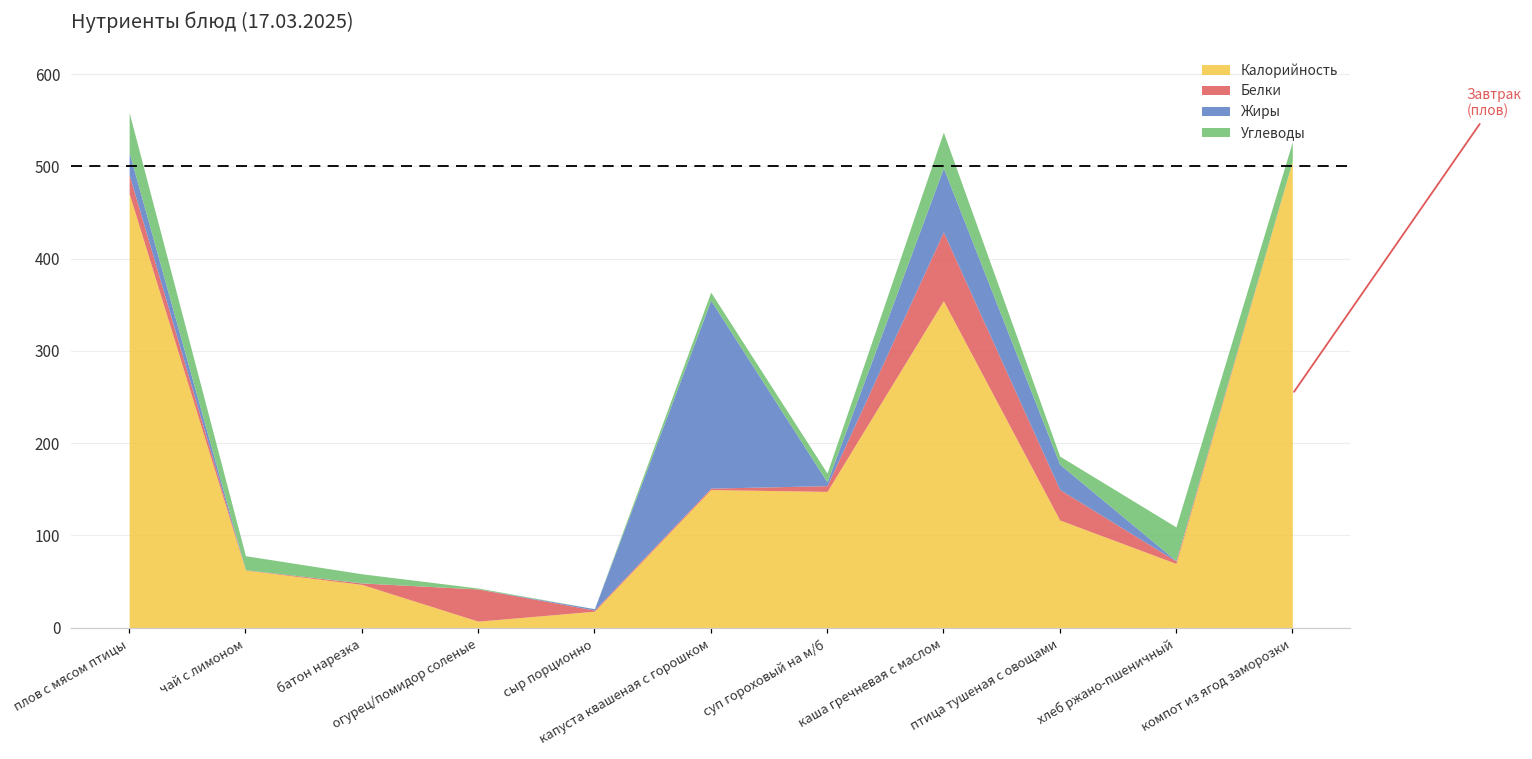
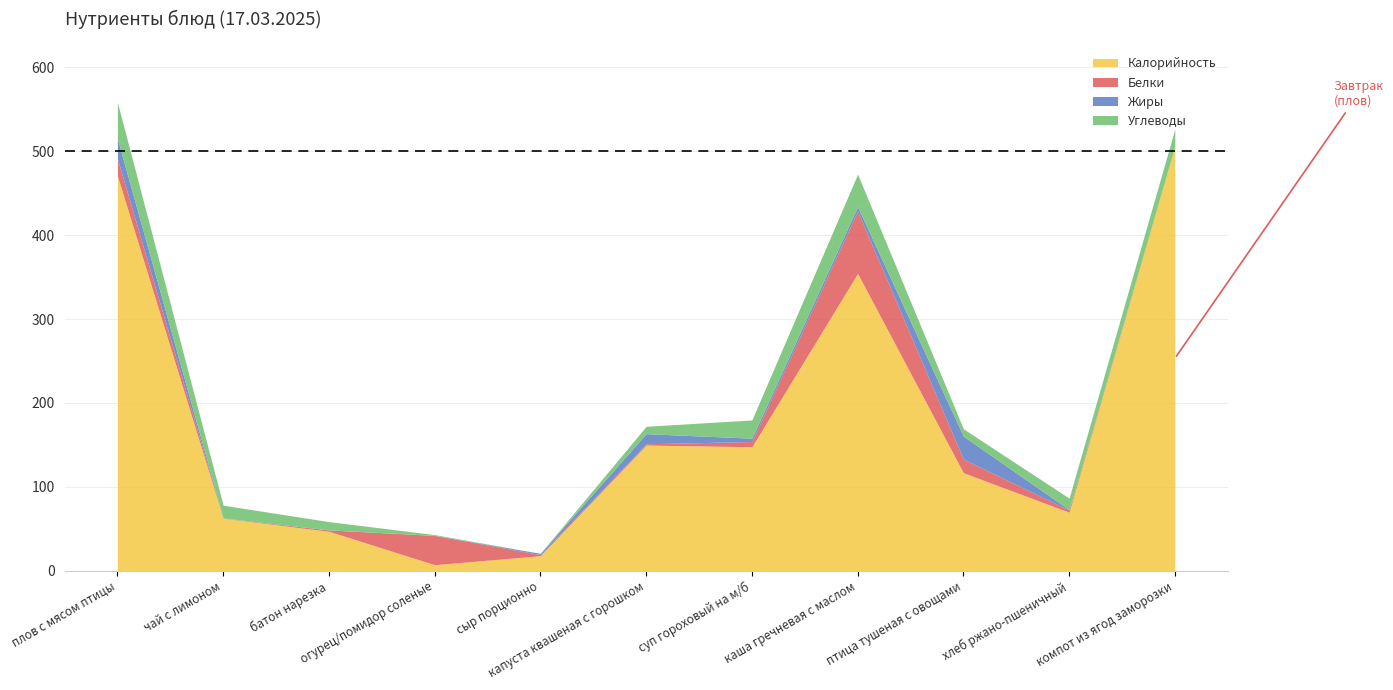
  {
    "Калорийность": {
      "плов с мясом птицы": 470,
      "огурец/помидор соленые": 10,
      "суп гороховый на м/б": 150,
      "каша гречневая с маслом": 350,
      "птица тушеная с овощами": 120
    },
    "Белки": {
      "плов с мясом птицы": 20,
      "суп гороховый на м/б": 10,
      "каша гречневая с маслом": 70,
-     "птица тушеная с овощами": 30
+     "птица тушеная с овощами": 20
    },
    "Жиры": {
      "плов с мясом птицы": 20,
-     "капуста квашеная с горошком": 200,
+     "капуста квашеная с горошком": 10,
      "суп гороховый на м/б": 0,
-     "каша гречневая с маслом": 70,
+     "каша гречневая с маслом": 10,
      "птица тушеная с овощами": 30
    },
    "Углеводы": {
      "плов с мясом птицы": 40,
      "чай с лимоном": 20,
      "батон нарезка": 10,
      "капуста квашеная с горошком": 10,
-     "суп гороховый на м/б": 10,
+     "суп гороховый на м/б": 20,
      "каша гречневая с маслом": 40,
      "птица тушеная с овощами": 10,
-     "хлеб ржано-пшеничный": 40,
+     "хлеб ржано-пшеничный": 10,
      "компот из ягод заморозки": 20
    }
  }
